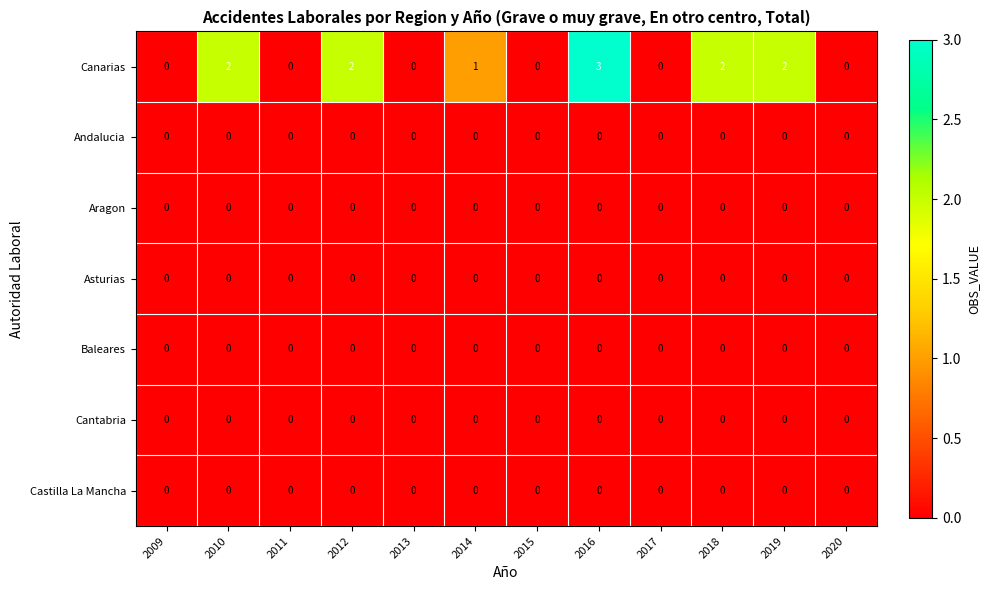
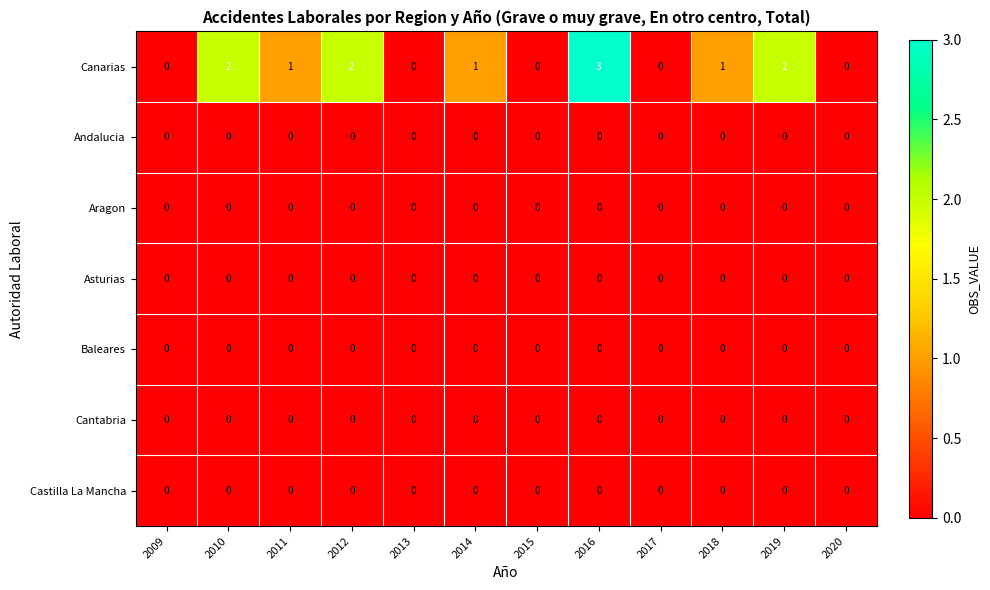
  {
    "Canarias": {
      "2009": 0,
      "2010": 2,
-     "2011": 0,
+     "2011": 1,
      "2012": 2,
      "2013": 0,
      "2014": 1,
      "2015": 0,
      "2016": 3,
      "2017": 0,
-     "2018": 2,
+     "2018": 1,
      "2019": 2,
      "2020": 0
    },
    "Andalucia": {
      "2009": 0,
      "2010": 0,
      "2011": 0,
      "2012": 0,
      "2013": 0,
      "2014": 0,
      "2015": 0,
      "2016": 0,
      "2017": 0,
      "2018": 0,
      "2019": 0,
      "2020": 0
    },
    "Aragon": {
      "2009": 0,
      "2010": 0,
      "2011": 0,
      "2012": 0,
      "2013": 0,
      "2014": 0,
      "2015": 0,
      "2016": 0,
      "2017": 0,
      "2018": 0,
      "2019": 0,
      "2020": 0
    },
    "Asturias": {
      "2009": 0,
      "2010": 0,
      "2011": 0,
      "2012": 0,
      "2013": 0,
      "2014": 0,
      "2015": 0,
      "2016": 0,
      "2017": 0,
      "2018": 0,
      "2019": 0,
      "2020": 0
    },
    "Baleares": {
      "2009": 0,
      "2010": 0,
      "2011": 0,
      "2012": 0,
      "2013": 0,
      "2014": 0,
      "2015": 0,
      "2016": 0,
      "2017": 0,
      "2018": 0,
      "2019": 0,
      "2020": 0
    },
    "Cantabria": {
      "2009": 0,
      "2010": 0,
      "2011": 0,
      "2012": 0,
      "2013": 0,
      "2014": 0,
      "2015": 0,
      "2016": 0,
      "2017": 0,
      "2018": 0,
      "2019": 0,
      "2020": 0
    },
    "Castilla La Mancha": {
      "2009": 0,
      "2010": 0,
      "2011": 0,
      "2012": 0,
      "2013": 0,
      "2014": 0,
      "2015": 0,
      "2016": 0,
      "2017": 0,
      "2018": 0,
      "2019": 0,
      "2020": 0
    }
  }
